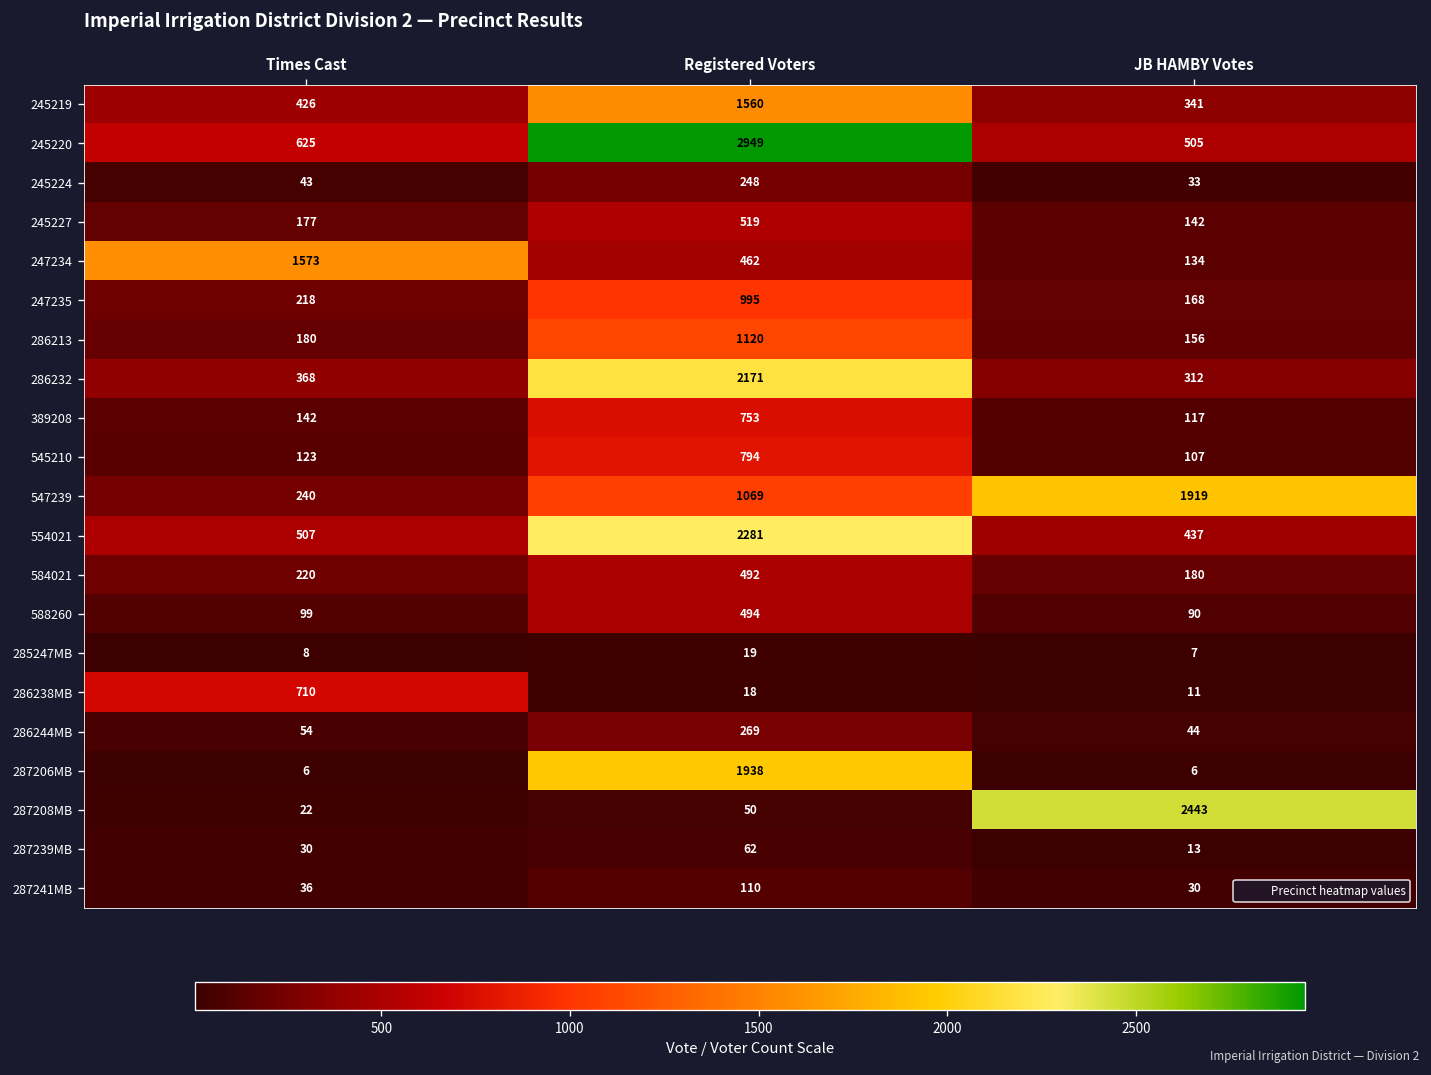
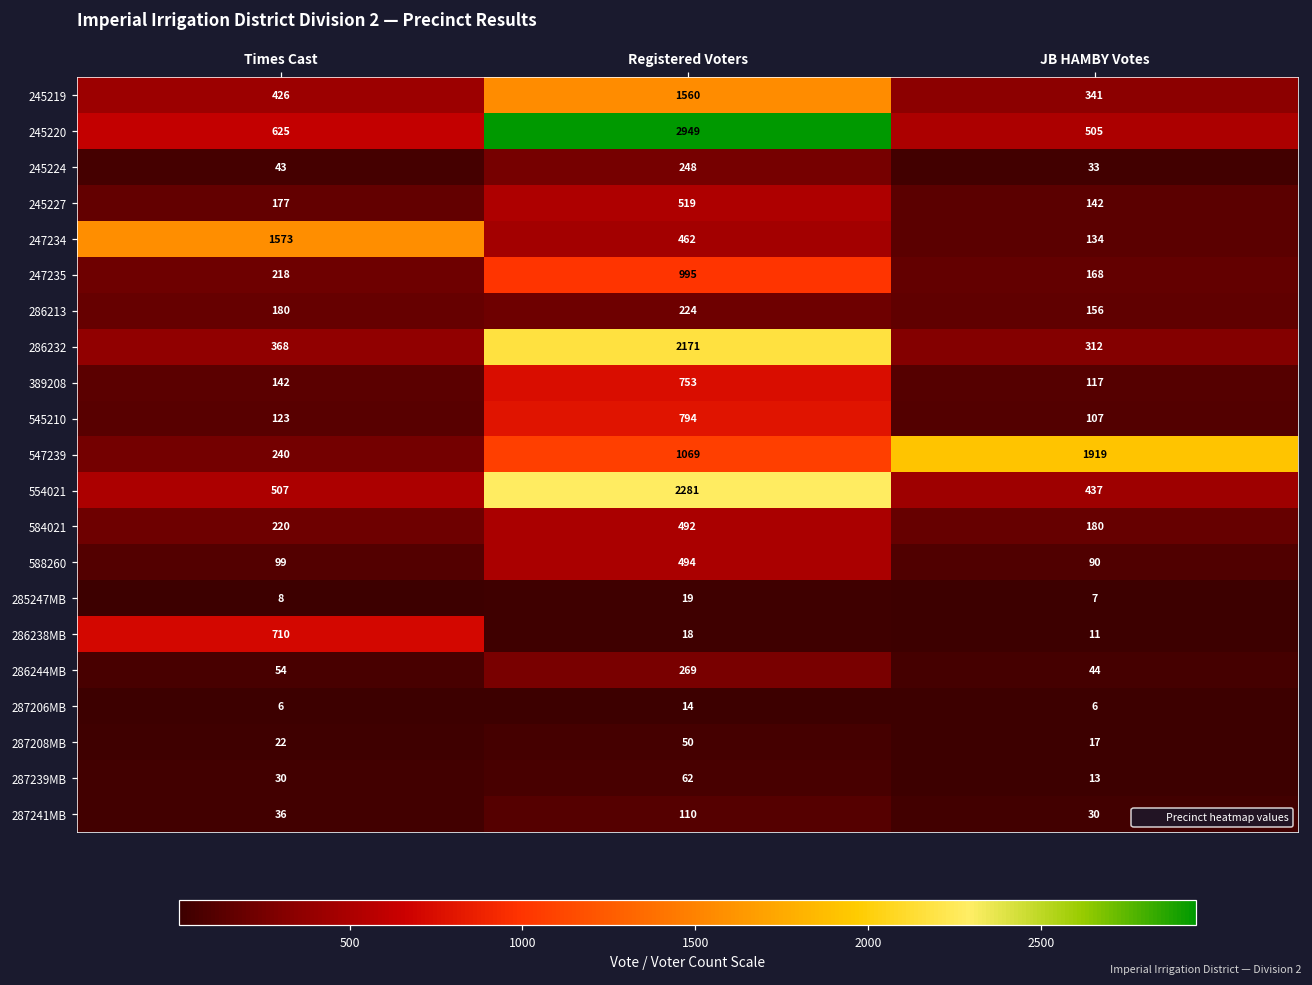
  {
    "245219": {
      "Times Cast": 426,
      "Registered Voters": 1560,
      "JB HAMBY Votes": 341
    },
    "245220": {
      "Times Cast": 625,
      "Registered Voters": 2949,
      "JB HAMBY Votes": 505
    },
    "245224": {
      "Times Cast": 43,
      "Registered Voters": 248,
      "JB HAMBY Votes": 33
    },
    "245227": {
      "Times Cast": 177,
      "Registered Voters": 519,
      "JB HAMBY Votes": 142
    },
    "247234": {
      "Times Cast": 1573,
      "Registered Voters": 462,
      "JB HAMBY Votes": 134
    },
    "247235": {
      "Times Cast": 218,
      "Registered Voters": 995,
      "JB HAMBY Votes": 168
    },
    "286213": {
      "Times Cast": 180,
-     "Registered Voters": 1120,
+     "Registered Voters": 224,
      "JB HAMBY Votes": 156
    },
    "286232": {
      "Times Cast": 368,
      "Registered Voters": 2171,
      "JB HAMBY Votes": 312
    },
    "389208": {
      "Times Cast": 142,
      "Registered Voters": 753,
      "JB HAMBY Votes": 117
    },
    "545210": {
      "Times Cast": 123,
      "Registered Voters": 794,
      "JB HAMBY Votes": 107
    },
    "547239": {
      "Times Cast": 240,
      "Registered Voters": 1069,
      "JB HAMBY Votes": 1919
    },
    "554021": {
      "Times Cast": 507,
      "Registered Voters": 2281,
      "JB HAMBY Votes": 437
    },
    "584021": {
      "Times Cast": 220,
      "Registered Voters": 492,
      "JB HAMBY Votes": 180
    },
    "588260": {
      "Times Cast": 99,
      "Registered Voters": 494,
      "JB HAMBY Votes": 90
    },
    "285247MB": {
      "Times Cast": 8,
      "Registered Voters": 19,
      "JB HAMBY Votes": 7
    },
    "286238MB": {
      "Times Cast": 710,
      "Registered Voters": 18,
      "JB HAMBY Votes": 11
    },
    "286244MB": {
      "Times Cast": 54,
      "Registered Voters": 269,
      "JB HAMBY Votes": 44
    },
    "287206MB": {
      "Times Cast": 6,
-     "Registered Voters": 1938,
+     "Registered Voters": 14,
      "JB HAMBY Votes": 6
    },
    "287208MB": {
      "Times Cast": 22,
      "Registered Voters": 50,
-     "JB HAMBY Votes": 2443
+     "JB HAMBY Votes": 17
    },
    "287239MB": {
      "Times Cast": 30,
      "Registered Voters": 62,
      "JB HAMBY Votes": 13
    },
    "287241MB": {
      "Times Cast": 36,
      "Registered Voters": 110,
      "JB HAMBY Votes": 30
    }
  }
